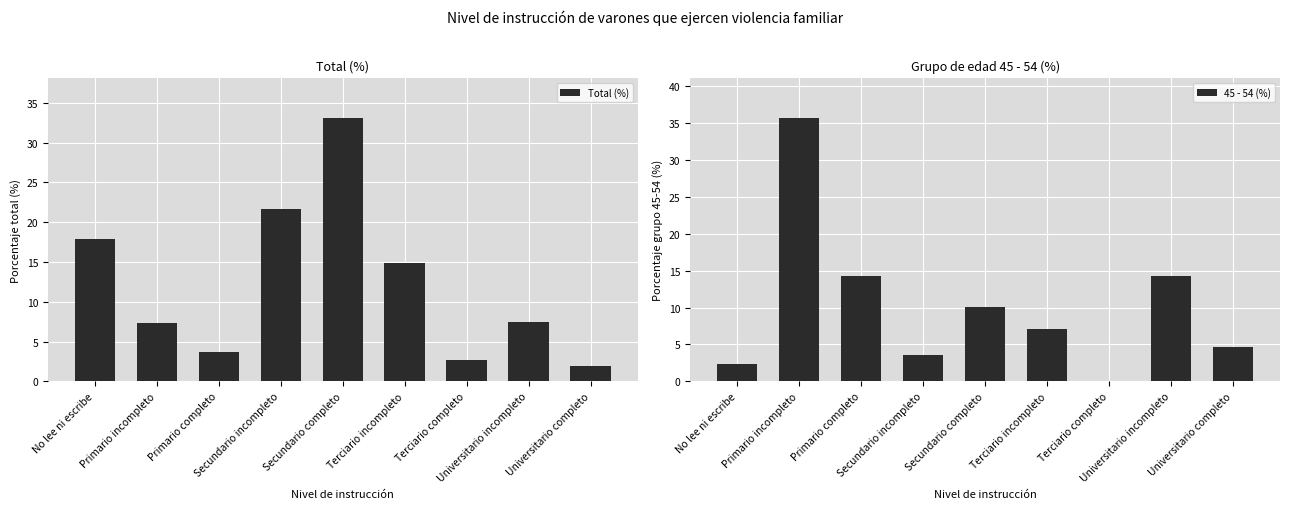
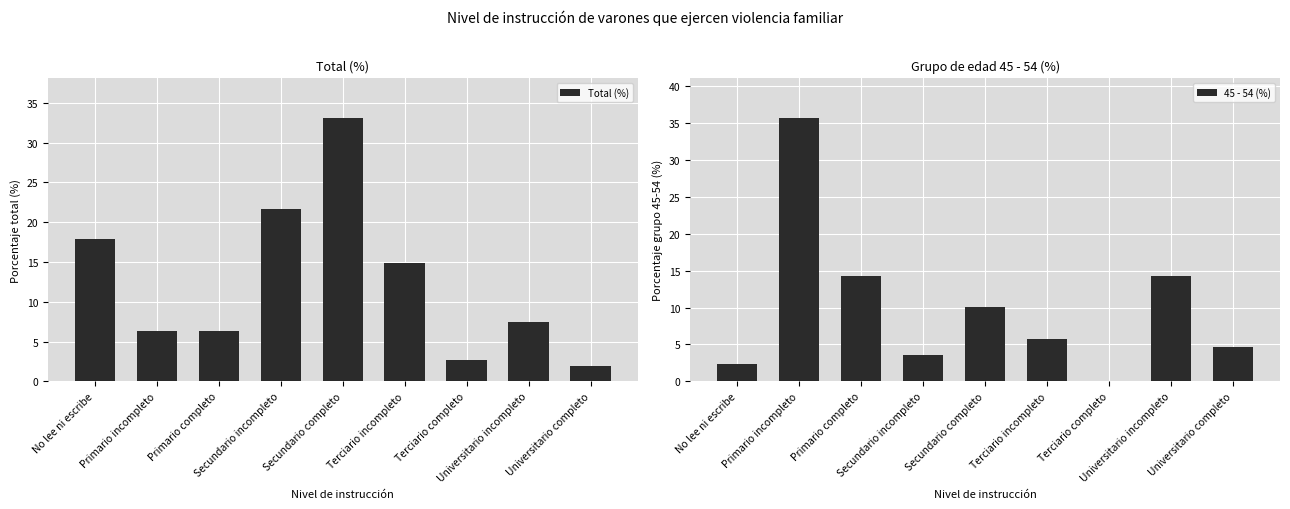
  {
    "Total (%)": {
      "No lee ni escribe": 18,
-     "Primario incompleto": 7,
-     "Primario completo": 4,
+     "Primario incompleto": 6,
+     "Primario completo": 6,
      "Secundario incompleto": 22,
      "Secundario completo": 33,
      "Terciario incompleto": 15,
      "Terciario completo": 3,
      "Universitario incompleto": 7,
      "Universitario completo": 2
    },
    "Grupo de edad 45 - 54 (%)": {
      "No lee ni escribe": 2,
      "Primario incompleto": 36,
      "Primario completo": 14,
      "Secundario incompleto": 4,
      "Secundario completo": 10,
-     "Terciario incompleto": 7,
+     "Terciario incompleto": 6,
      "Terciario completo": 0,
      "Universitario incompleto": 14,
      "Universitario completo": 5
    }
  }
